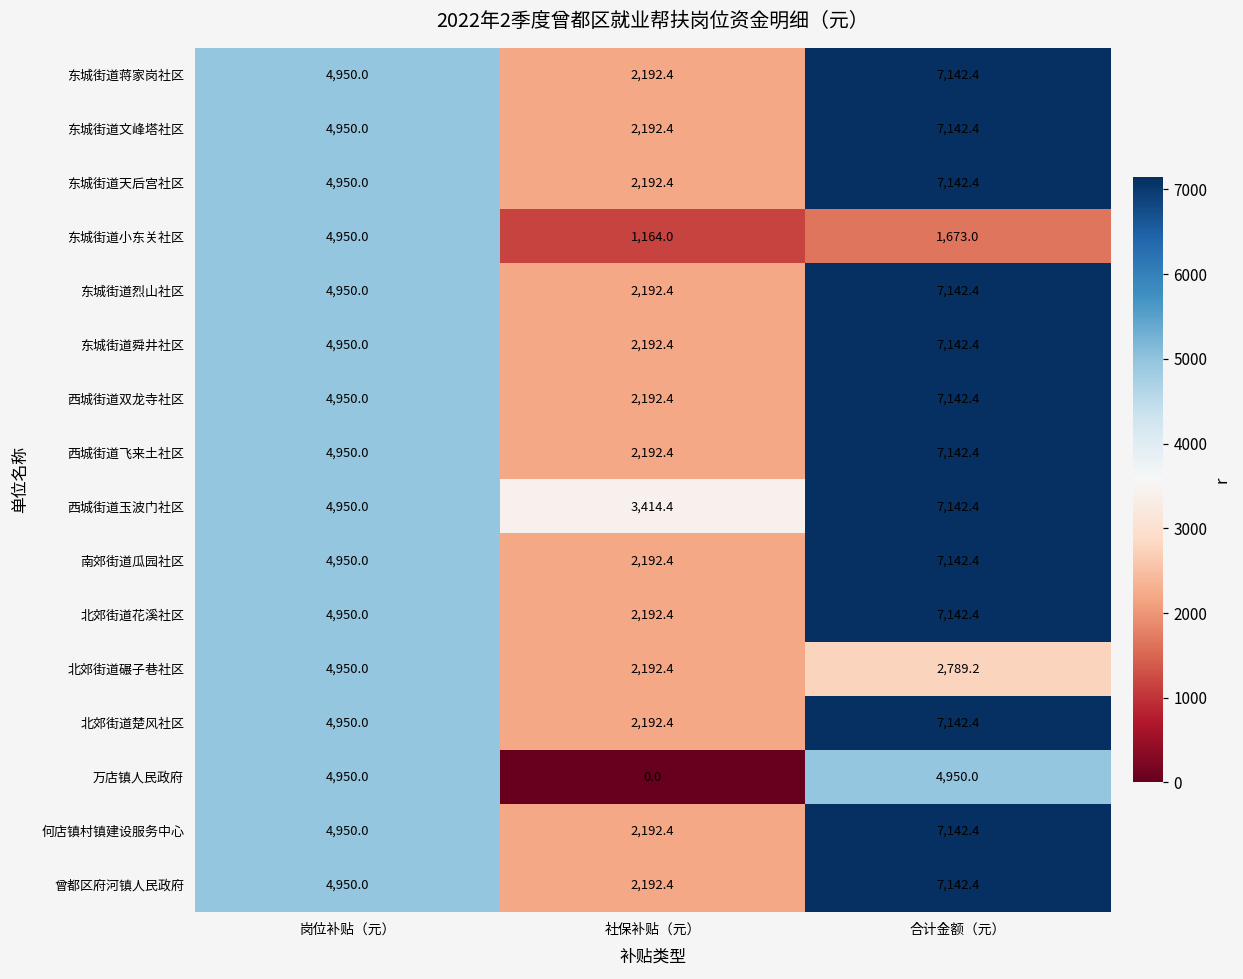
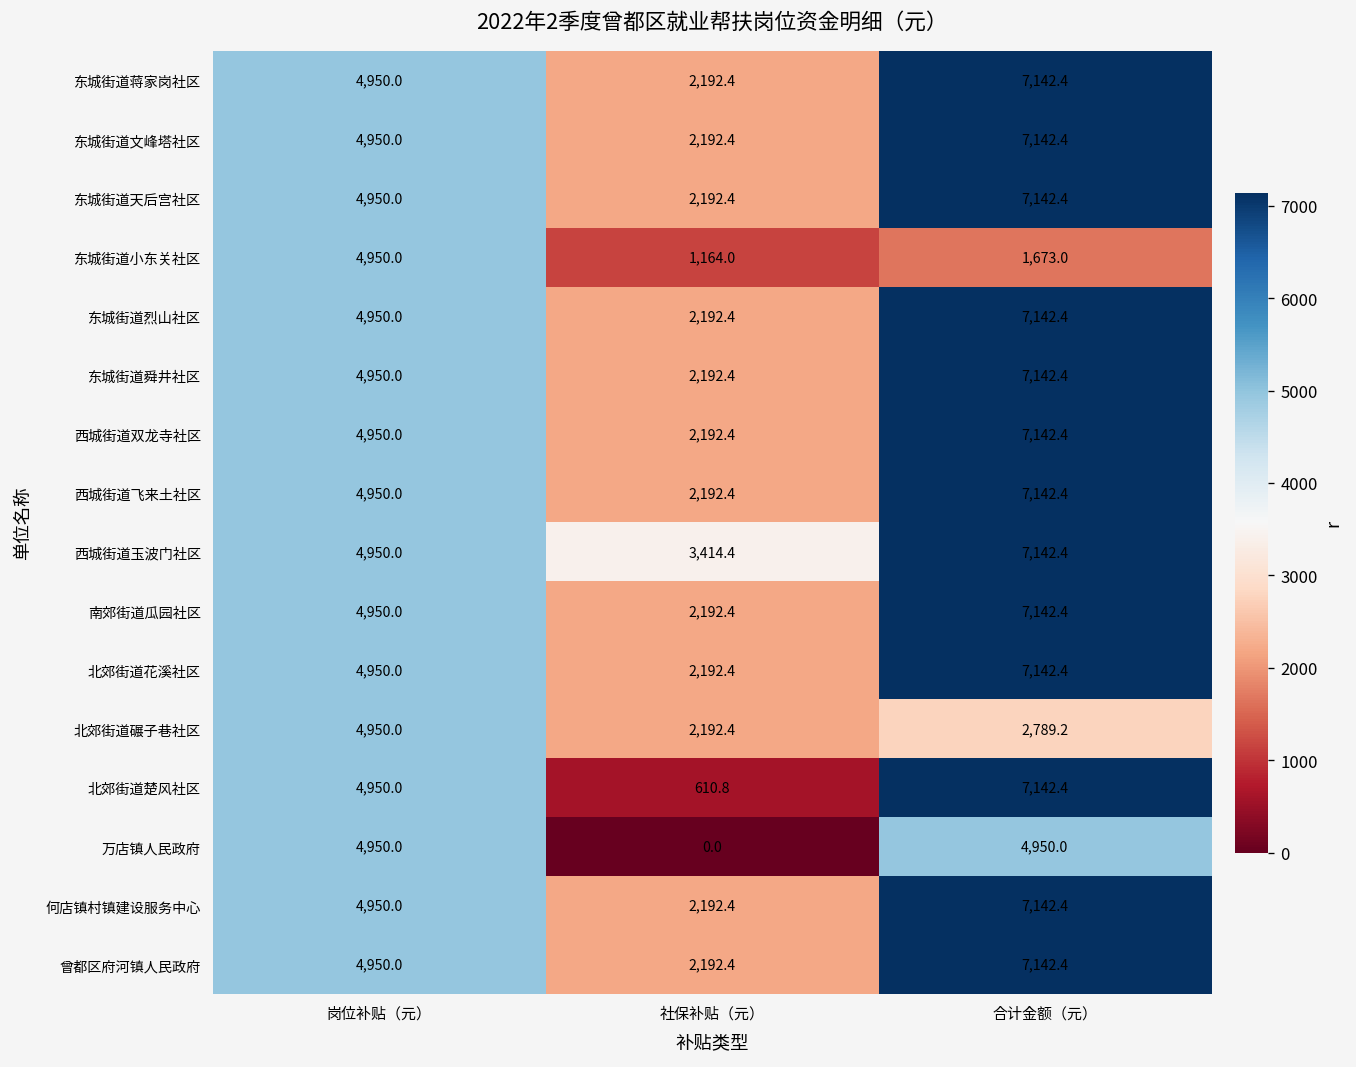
  {
    "东城街道蒋家岗社区": {
      "岗位补贴（元）": "4,950.0",
      "社保补贴（元）": "2,192.4",
      "合计金额（元）": "7,142.4"
    },
    "东城街道文峰塔社区": {
      "岗位补贴（元）": "4,950.0",
      "社保补贴（元）": "2,192.4",
      "合计金额（元）": "7,142.4"
    },
    "东城街道天后宫社区": {
      "岗位补贴（元）": "4,950.0",
      "社保补贴（元）": "2,192.4",
      "合计金额（元）": "7,142.4"
    },
    "东城街道小东关社区": {
      "岗位补贴（元）": "4,950.0",
      "社保补贴（元）": "1,164.0",
      "合计金额（元）": "1,673.0"
    },
    "东城街道烈山社区": {
      "岗位补贴（元）": "4,950.0",
      "社保补贴（元）": "2,192.4",
      "合计金额（元）": "7,142.4"
    },
    "东城街道舜井社区": {
      "岗位补贴（元）": "4,950.0",
      "社保补贴（元）": "2,192.4",
      "合计金额（元）": "7,142.4"
    },
    "西城街道双龙寺社区": {
      "岗位补贴（元）": "4,950.0",
      "社保补贴（元）": "2,192.4",
      "合计金额（元）": "7,142.4"
    },
    "西城街道飞来土社区": {
      "岗位补贴（元）": "4,950.0",
      "社保补贴（元）": "2,192.4",
      "合计金额（元）": "7,142.4"
    },
    "西城街道玉波门社区": {
      "岗位补贴（元）": "4,950.0",
      "社保补贴（元）": "3,414.4",
      "合计金额（元）": "7,142.4"
    },
    "南郊街道瓜园社区": {
      "岗位补贴（元）": "4,950.0",
      "社保补贴（元）": "2,192.4",
      "合计金额（元）": "7,142.4"
    },
    "北郊街道花溪社区": {
      "岗位补贴（元）": "4,950.0",
      "社保补贴（元）": "2,192.4",
      "合计金额（元）": "7,142.4"
    },
    "北郊街道碾子巷社区": {
      "岗位补贴（元）": "4,950.0",
      "社保补贴（元）": "2,192.4",
      "合计金额（元）": "2,789.2"
    },
    "北郊街道楚风社区": {
      "岗位补贴（元）": "4,950.0",
-     "社保补贴（元）": "2,192.4",
+     "社保补贴（元）": "610.8",
      "合计金额（元）": "7,142.4"
    },
    "万店镇人民政府": {
      "岗位补贴（元）": "4,950.0",
      "社保补贴（元）": "0.0",
      "合计金额（元）": "4,950.0"
    },
    "何店镇村镇建设服务中心": {
      "岗位补贴（元）": "4,950.0",
      "社保补贴（元）": "2,192.4",
      "合计金额（元）": "7,142.4"
    },
    "曾都区府河镇人民政府": {
      "岗位补贴（元）": "4,950.0",
      "社保补贴（元）": "2,192.4",
      "合计金额（元）": "7,142.4"
    }
  }
